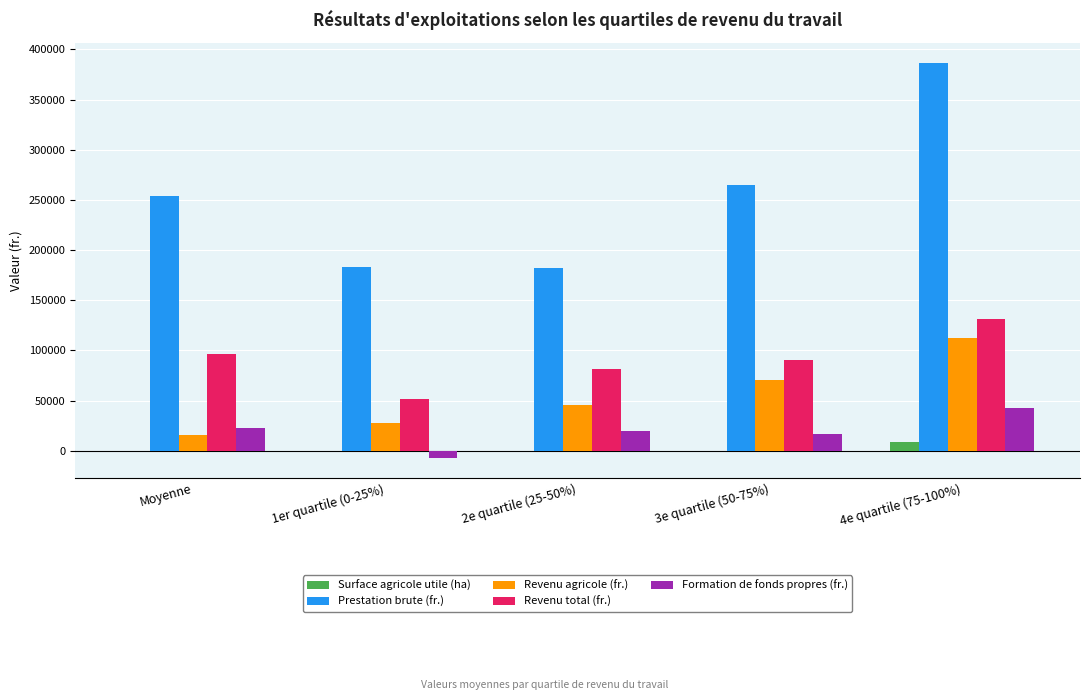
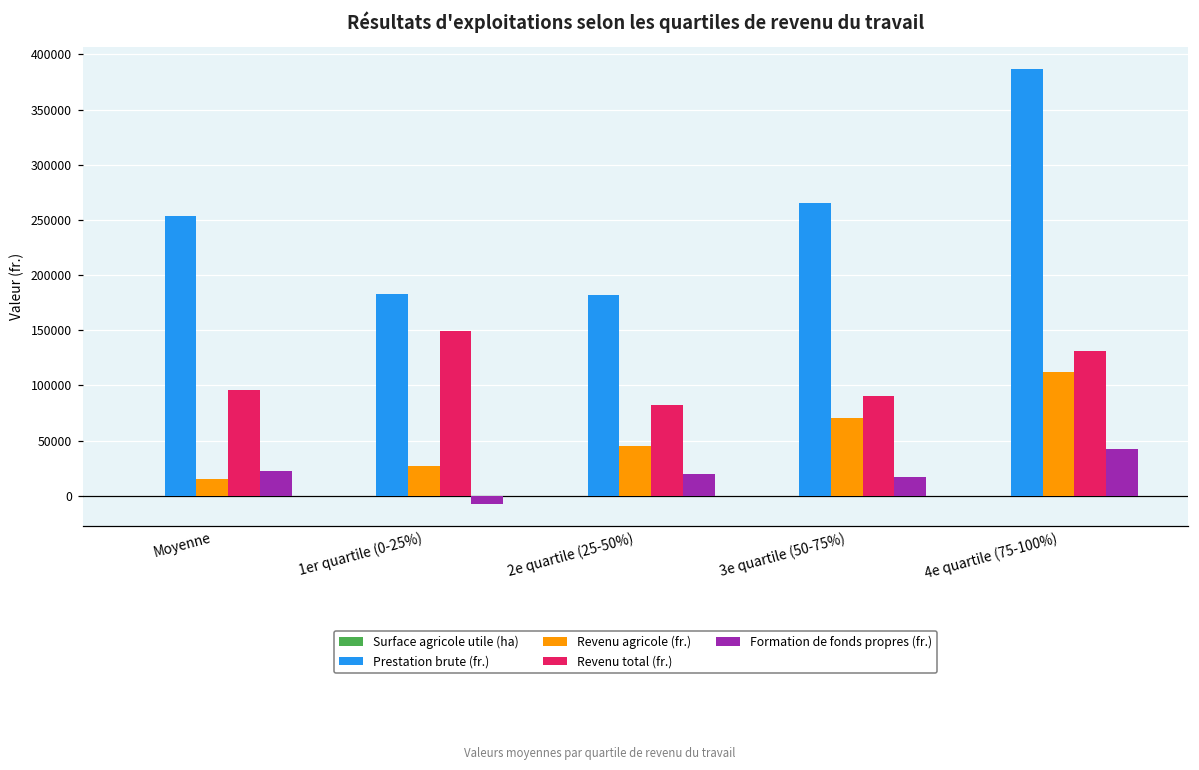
  {
    "Surface agricole utile (ha)": {
-     "4e quartile (75-100%)": 9000
+     "4e quartile (75-100%)": 0
    },
    "Prestation brute (fr.)": {
      "Moyenne": 253000,
      "1er quartile (0-25%)": 183000,
      "2e quartile (25-50%)": 182000,
      "3e quartile (50-75%)": 265000,
      "4e quartile (75-100%)": 387000
    },
    "Revenu agricole (fr.)": {
      "Moyenne": 15000,
      "1er quartile (0-25%)": 27000,
      "2e quartile (25-50%)": 45000,
      "3e quartile (50-75%)": 71000,
      "4e quartile (75-100%)": 112000
    },
    "Revenu total (fr.)": {
      "Moyenne": 96000,
-     "1er quartile (0-25%)": 51000,
+     "1er quartile (0-25%)": 149000,
      "2e quartile (25-50%)": 82000,
      "3e quartile (50-75%)": 91000,
      "4e quartile (75-100%)": 132000
    },
    "Formation de fonds propres (fr.)": {
      "Moyenne": 23000,
      "1er quartile (0-25%)": -8000,
      "2e quartile (25-50%)": 19000,
      "3e quartile (50-75%)": 17000,
      "4e quartile (75-100%)": 42000
    }
  }
